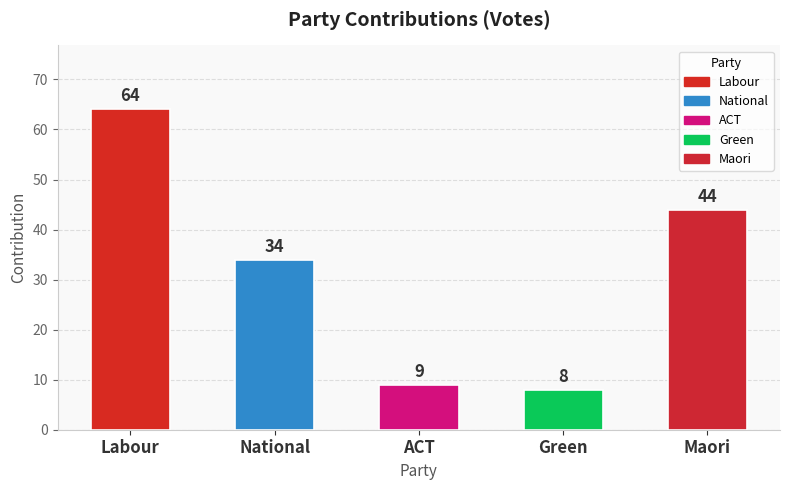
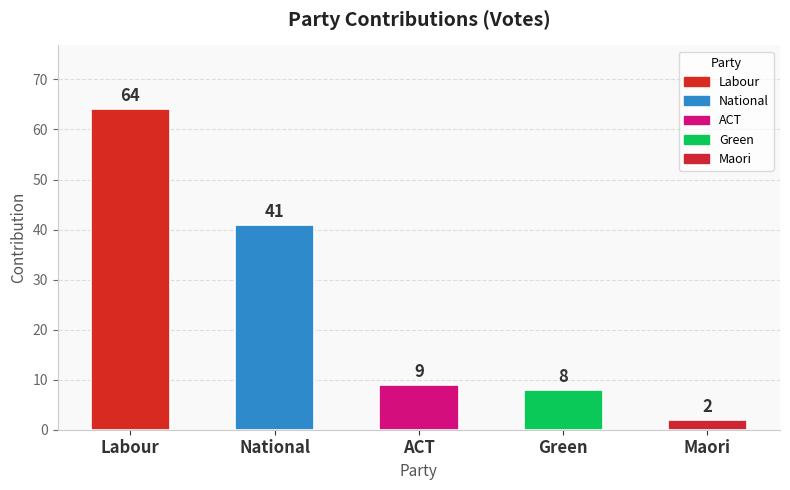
  {
    "Labour": 64,
-   "National": 34,
+   "National": 41,
    "ACT": 9,
    "Green": 8,
-   "Maori": 44
+   "Maori": 2
  }
